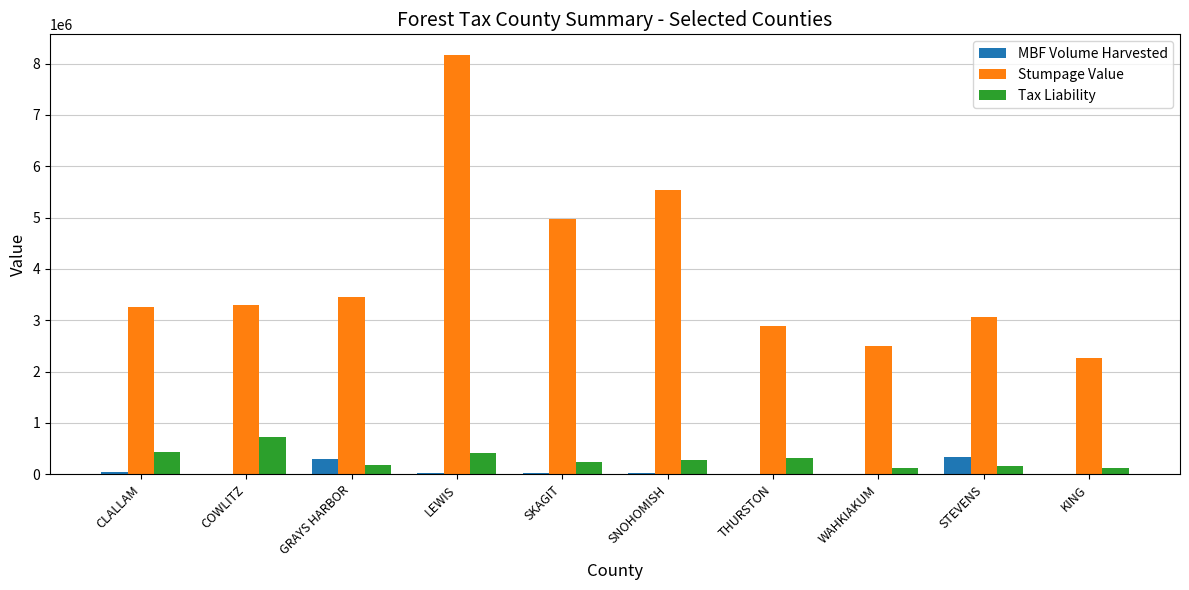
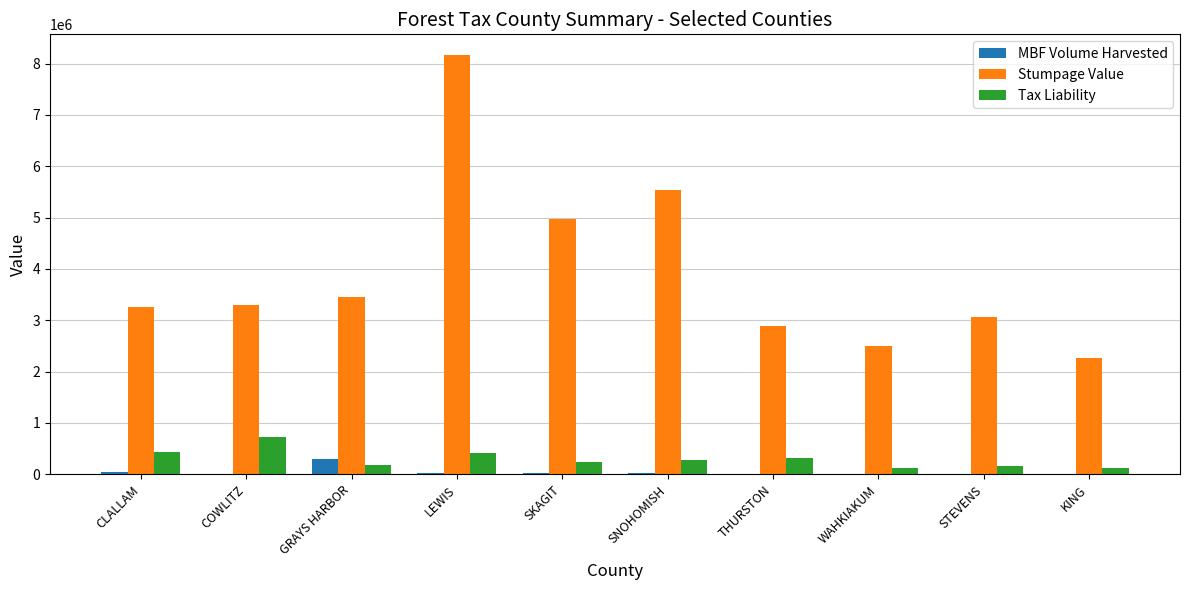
  {
    "MBF Volume Harvested": {
      "GRAYS HARBOR": 300000,
-     "STEVENS": 300000
+     "STEVENS": 0
    },
    "Stumpage Value": {
      "CLALLAM": 3300000,
      "COWLITZ": 3300000,
      "GRAYS HARBOR": 3500000,
      "LEWIS": 8200000,
      "SKAGIT": 5000000,
      "SNOHOMISH": 5500000,
      "THURSTON": 2900000,
      "WAHKIAKUM": 2500000,
      "STEVENS": 3100000,
      "KING": 2300000
    },
    "Tax Liability": {
      "CLALLAM": 400000,
      "COWLITZ": 700000,
      "GRAYS HARBOR": 200000,
      "LEWIS": 400000,
      "SKAGIT": 200000,
      "SNOHOMISH": 300000,
      "THURSTON": 300000,
      "WAHKIAKUM": 100000,
      "STEVENS": 200000,
      "KING": 100000
    }
  }
